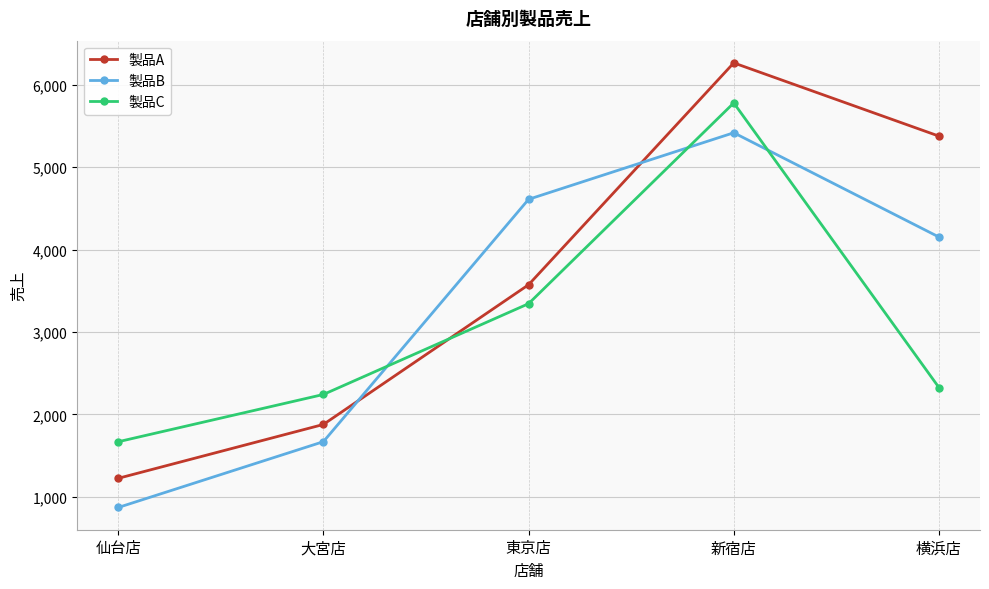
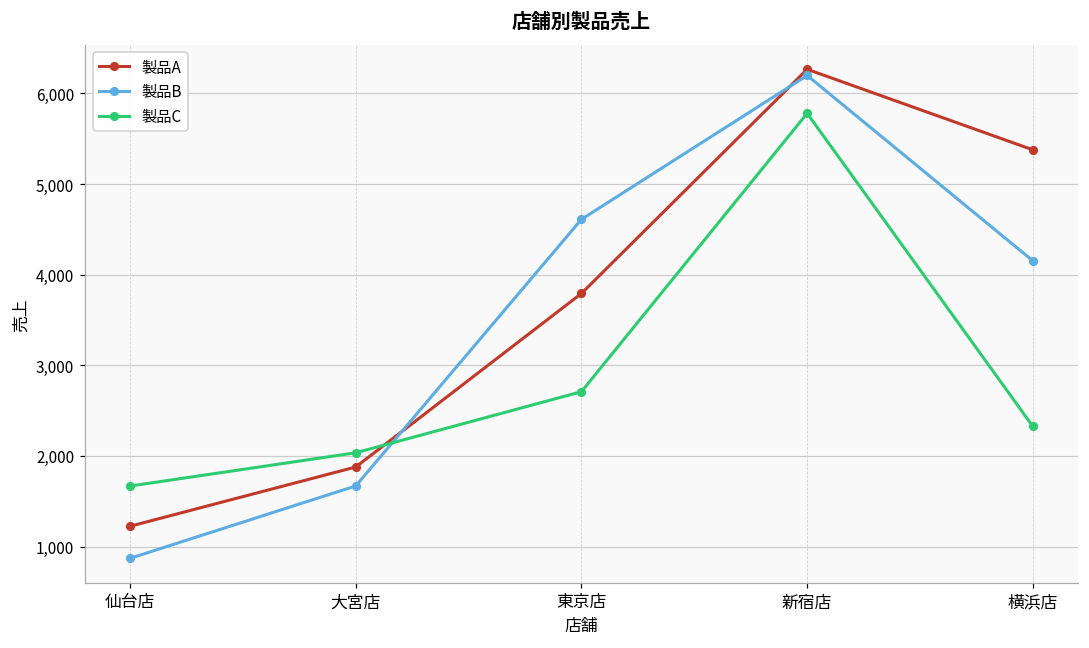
  {
    "製品A": {
      "仙台店": "1,200",
      "大宮店": "1,900",
-     "東京店": "3,600",
+     "東京店": "3,800",
      "新宿店": "6,300",
      "横浜店": "5,400"
    },
    "製品B": {
      "仙台店": "900",
      "大宮店": "1,700",
      "東京店": "4,600",
-     "新宿店": "5,400",
+     "新宿店": "6,200",
      "横浜店": "4,200"
    },
    "製品C": {
      "仙台店": "1,700",
-     "大宮店": "2,200",
-     "東京店": "3,300",
+     "大宮店": "2,000",
+     "東京店": "2,700",
      "新宿店": "5,800",
      "横浜店": "2,300"
    }
  }
